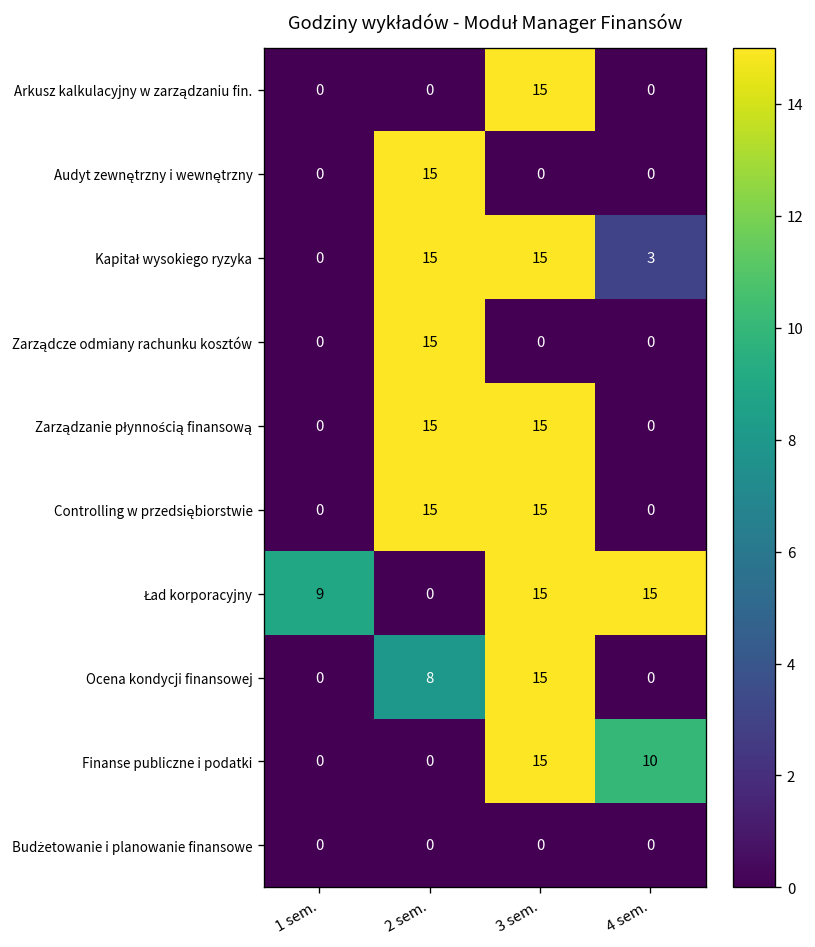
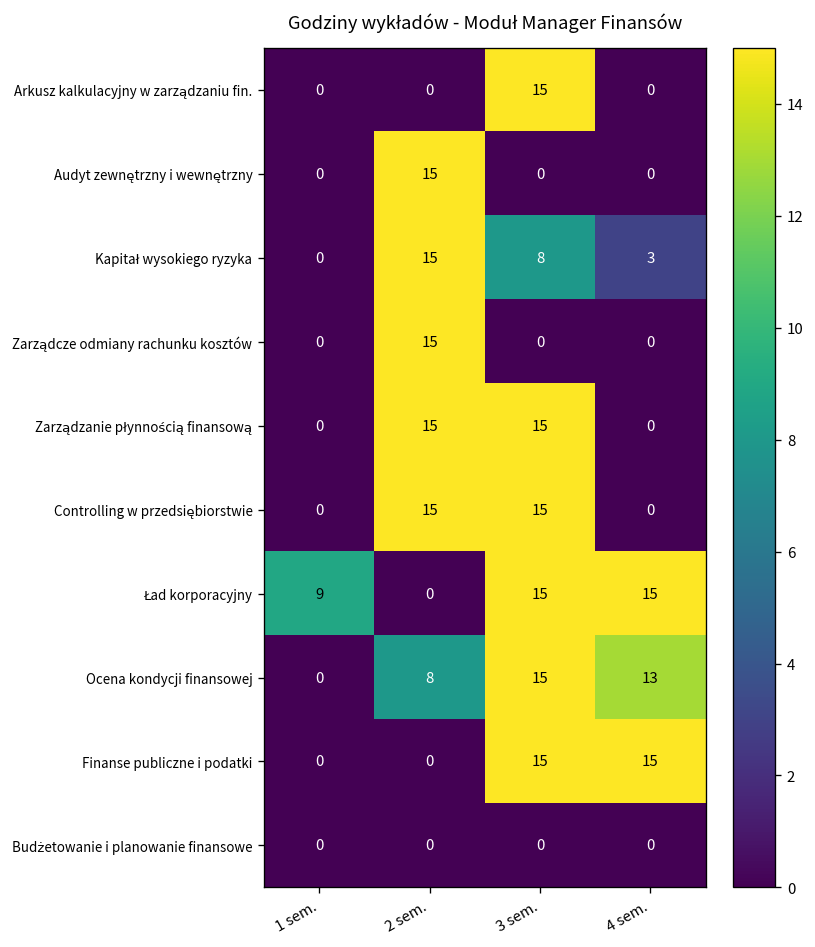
  {
    "Arkusz kalkulacyjny w zarządzaniu fin.": {
      "1 sem.": 0,
      "2 sem.": 0,
      "3 sem.": 15,
      "4 sem.": 0
    },
    "Audyt zewnętrzny i wewnętrzny": {
      "1 sem.": 0,
      "2 sem.": 15,
      "3 sem.": 0,
      "4 sem.": 0
    },
    "Kapitał wysokiego ryzyka": {
      "1 sem.": 0,
      "2 sem.": 15,
-     "3 sem.": 15,
+     "3 sem.": 8,
      "4 sem.": 3
    },
    "Zarządcze odmiany rachunku kosztów": {
      "1 sem.": 0,
      "2 sem.": 15,
      "3 sem.": 0,
      "4 sem.": 0
    },
    "Zarządzanie płynnością finansową": {
      "1 sem.": 0,
      "2 sem.": 15,
      "3 sem.": 15,
      "4 sem.": 0
    },
    "Controlling w przedsiębiorstwie": {
      "1 sem.": 0,
      "2 sem.": 15,
      "3 sem.": 15,
      "4 sem.": 0
    },
    "Ład korporacyjny": {
      "1 sem.": 9,
      "2 sem.": 0,
      "3 sem.": 15,
      "4 sem.": 15
    },
    "Ocena kondycji finansowej": {
      "1 sem.": 0,
      "2 sem.": 8,
      "3 sem.": 15,
-     "4 sem.": 0
+     "4 sem.": 13
    },
    "Finanse publiczne i podatki": {
      "1 sem.": 0,
      "2 sem.": 0,
      "3 sem.": 15,
-     "4 sem.": 10
+     "4 sem.": 15
    },
    "Budżetowanie i planowanie finansowe": {
      "1 sem.": 0,
      "2 sem.": 0,
      "3 sem.": 0,
      "4 sem.": 0
    }
  }
